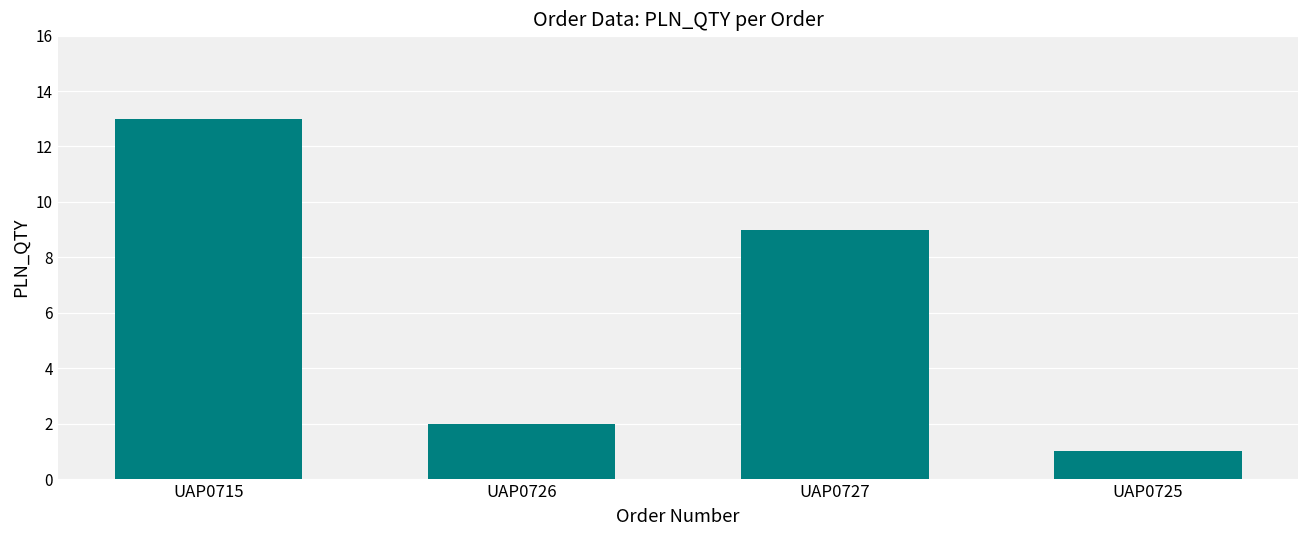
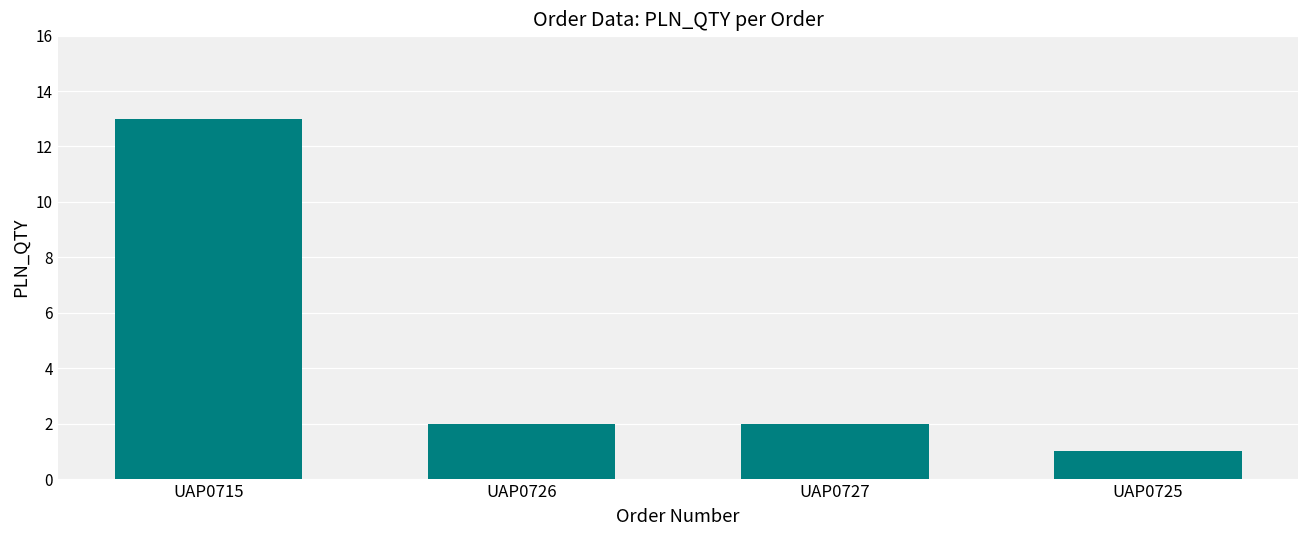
  {
    "UAP0715": 13,
    "UAP0726": 2,
-   "UAP0727": 9,
+   "UAP0727": 2,
    "UAP0725": 1
  }
